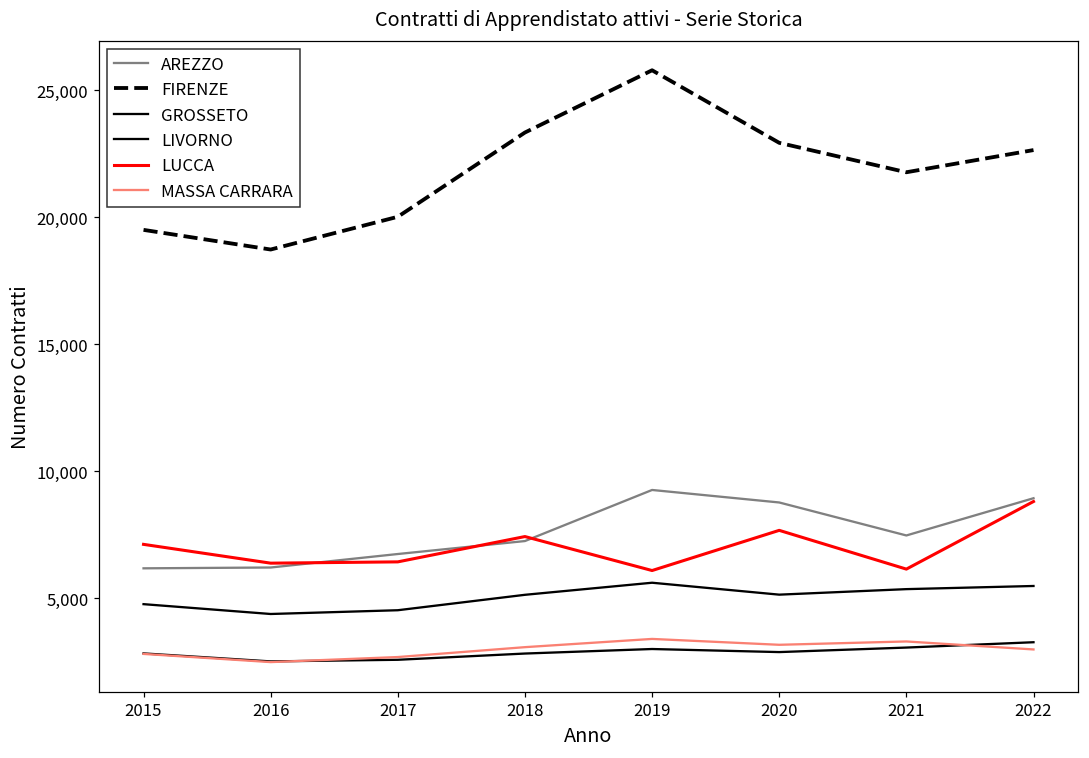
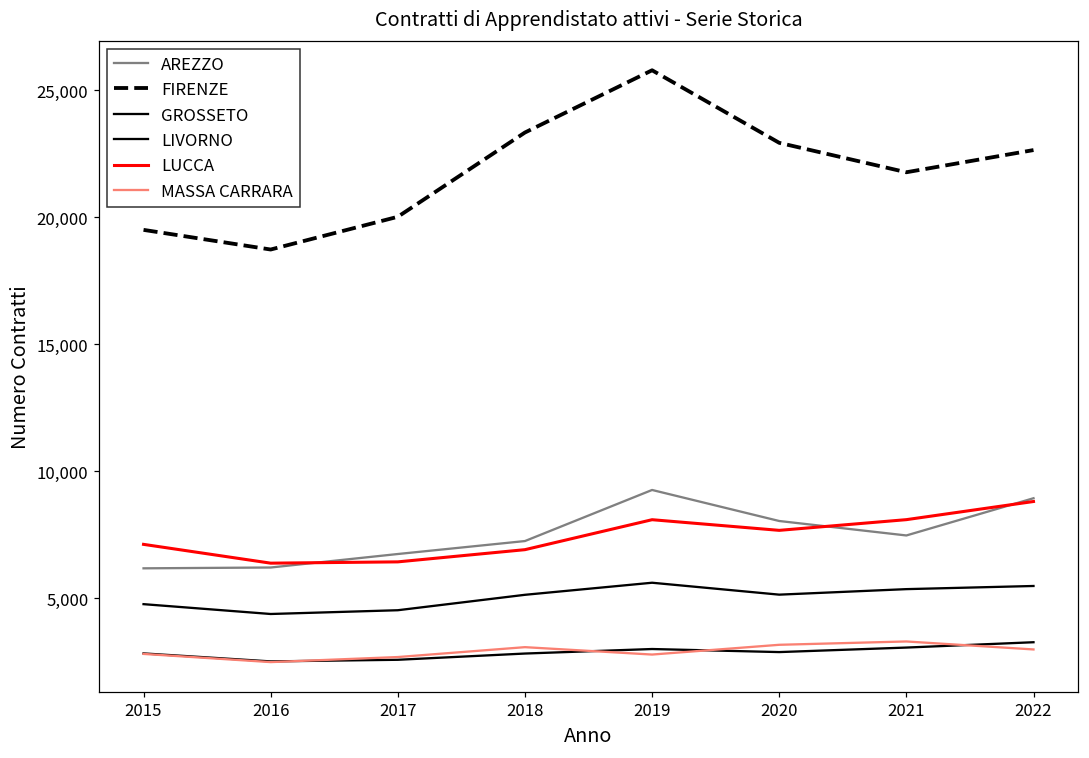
  {
    "AREZZO": {
      "2015": "6,200",
      "2016": "6,200",
      "2017": "6,700",
      "2018": "7,300",
      "2019": "9,300",
-     "2020": "8,800",
+     "2020": "8,000",
      "2021": "7,500",
      "2022": "8,900"
    },
    "LUCCA": {
      "2015": "7,100",
      "2016": "6,400",
      "2017": "6,400",
-     "2018": "7,400",
-     "2019": "6,100",
+     "2018": "6,900",
+     "2019": "8,100",
      "2020": "7,700",
-     "2021": "6,200",
+     "2021": "8,100",
      "2022": "8,800"
    },
    "MASSA CARRARA": {
      "2018": "3,100",
-     "2019": "3,400",
+     "2019": "2,800",
      "2020": "3,200",
      "2021": "3,300",
      "2022": "3,000"
    }
  }
